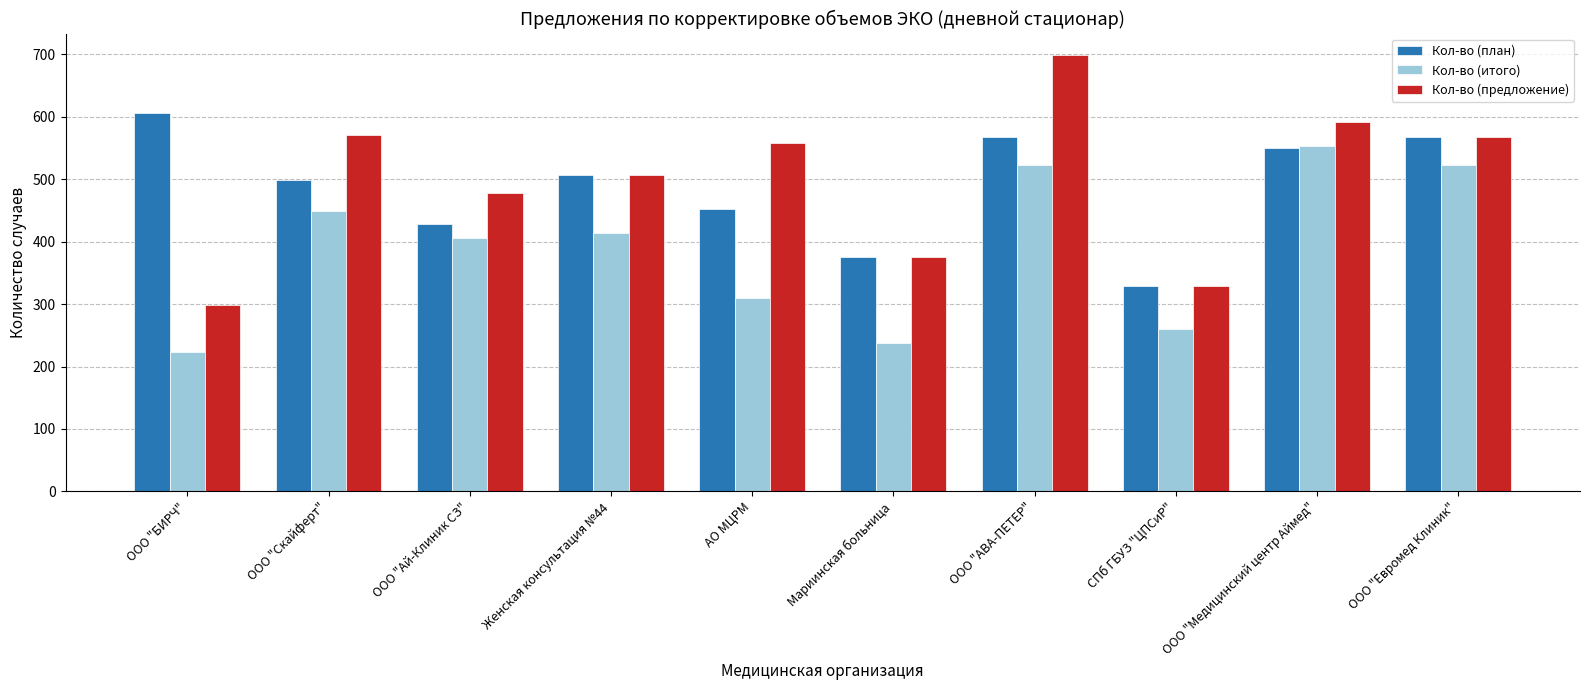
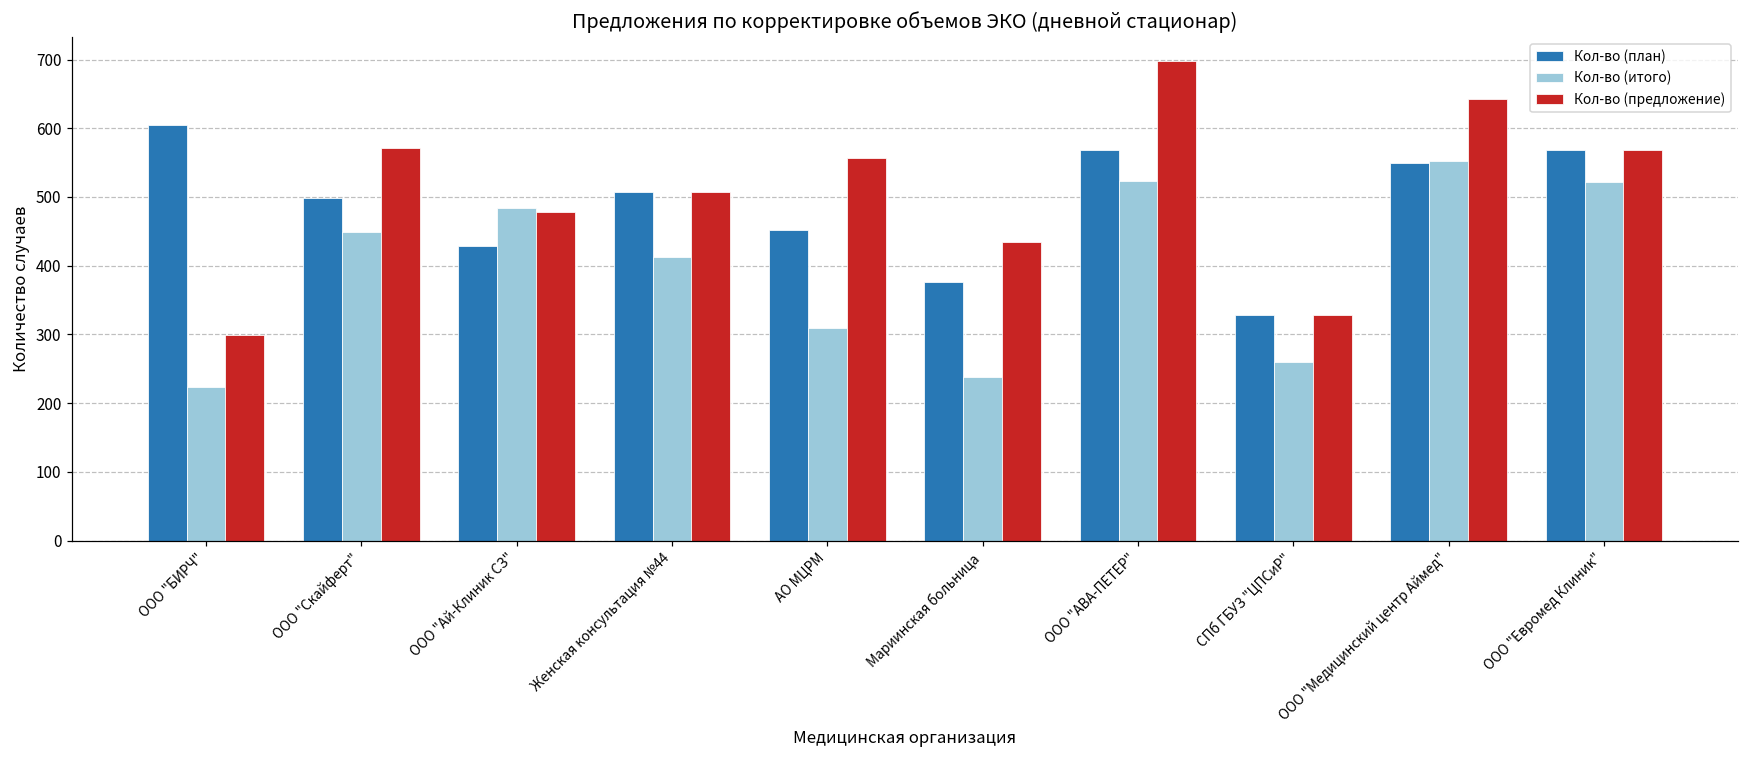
  {
    "Кол-во (план)": {
      "ООО \"БИРЧ\"": 610,
      "ООО \"Скайферт\"": 500,
      "ООО \"Ай-Клиник СЗ\"": 430,
      "Женская консультация №44": 510,
      "АО МЦРМ": 450,
      "Мариинская больница": 380,
      "ООО \"АВА-ПЕТЕР\"": 570,
      "СПб ГБУЗ \"ЦПСиР\"": 330,
      "ООО \"Медицинский центр Аймед\"": 550,
      "ООО \"Евромед Клиник\"": 570
    },
    "Кол-во (итого)": {
      "ООО \"БИРЧ\"": 220,
      "ООО \"Скайферт\"": 450,
-     "ООО \"Ай-Клиник СЗ\"": 410,
+     "ООО \"Ай-Клиник СЗ\"": 480,
      "Женская консультация №44": 410,
      "АО МЦРМ": 310,
      "Мариинская больница": 240,
      "ООО \"АВА-ПЕТЕР\"": 520,
      "СПб ГБУЗ \"ЦПСиР\"": 260,
      "ООО \"Медицинский центр Аймед\"": 550,
      "ООО \"Евромед Клиник\"": 520
    },
    "Кол-во (предложение)": {
      "ООО \"БИРЧ\"": 300,
      "ООО \"Скайферт\"": 570,
      "ООО \"Ай-Клиник СЗ\"": 480,
      "Женская консультация №44": 510,
      "АО МЦРМ": 560,
-     "Мариинская больница": 380,
+     "Мариинская больница": 430,
      "ООО \"АВА-ПЕТЕР\"": 700,
      "СПб ГБУЗ \"ЦПСиР\"": 330,
-     "ООО \"Медицинский центр Аймед\"": 590,
+     "ООО \"Медицинский центр Аймед\"": 640,
      "ООО \"Евромед Клиник\"": 570
    }
  }
